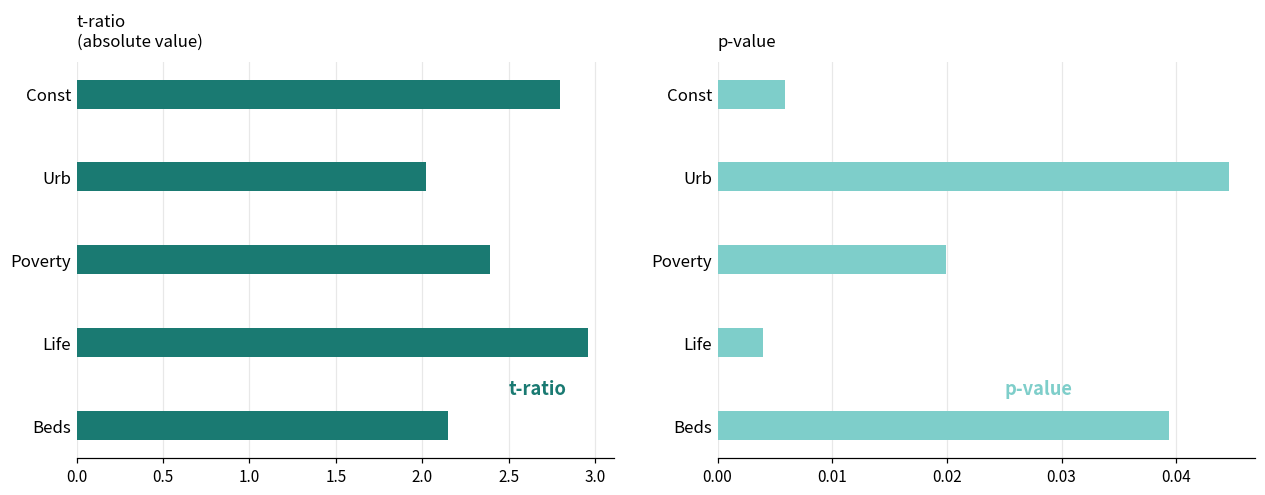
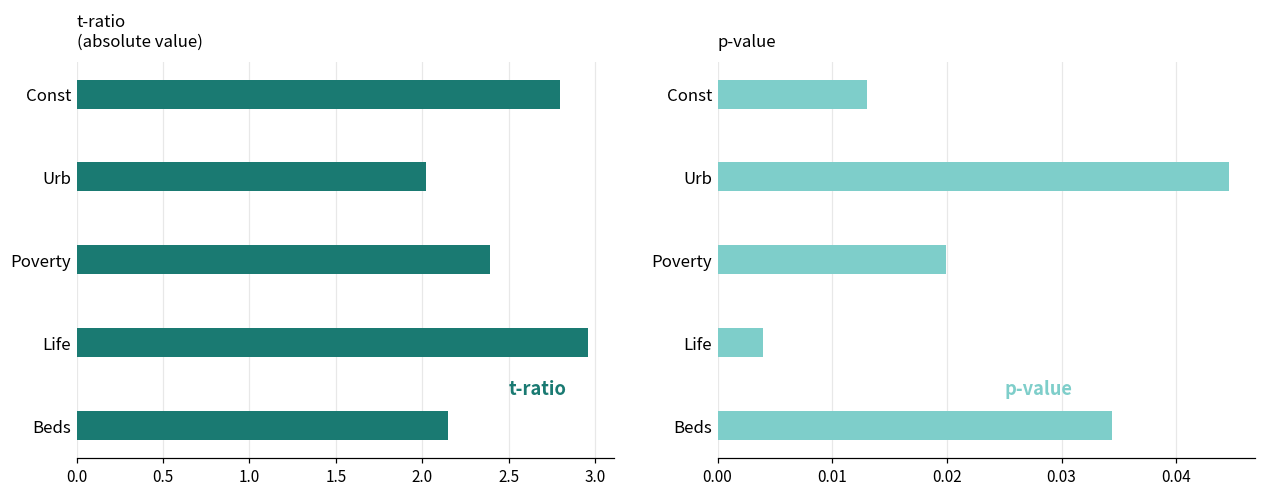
  {
    "t-ratio (absolute value)": {
      "Const": 2.80,
      "Urb": 2.02,
      "Poverty": 2.39,
      "Life": 2.96,
      "Beds": 2.15
    },
    "p-value": {
-     "Const": 0.0059,
+     "Const": 0.0130,
      "Urb": 0.0446,
      "Poverty": 0.0199,
      "Life": 0.0040,
-     "Beds": 0.0394
+     "Beds": 0.0344
    }
  }
